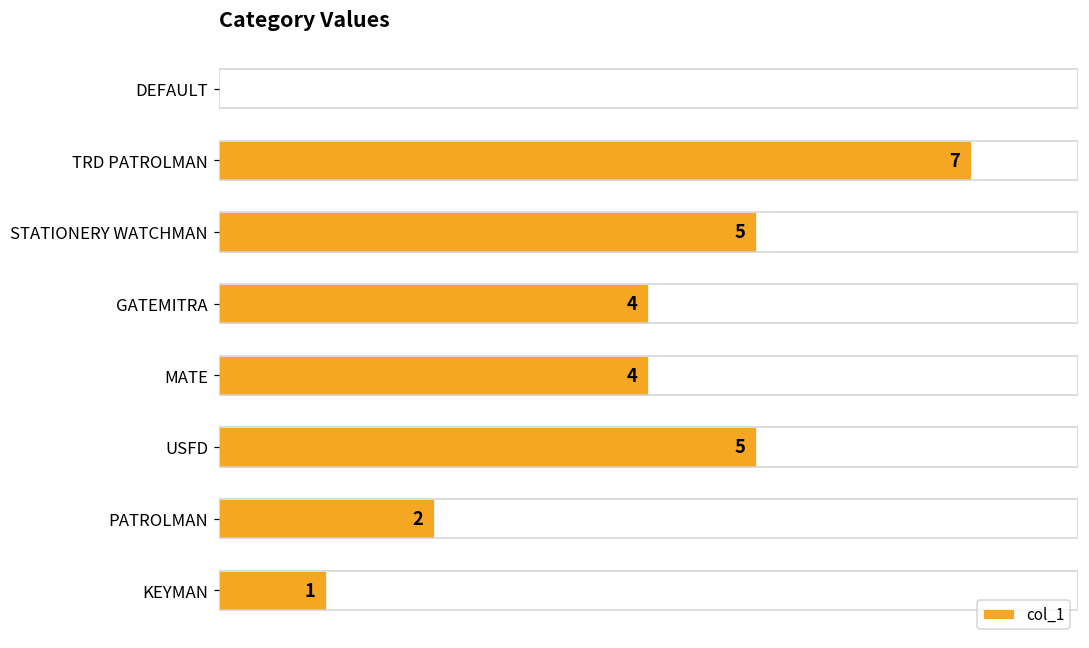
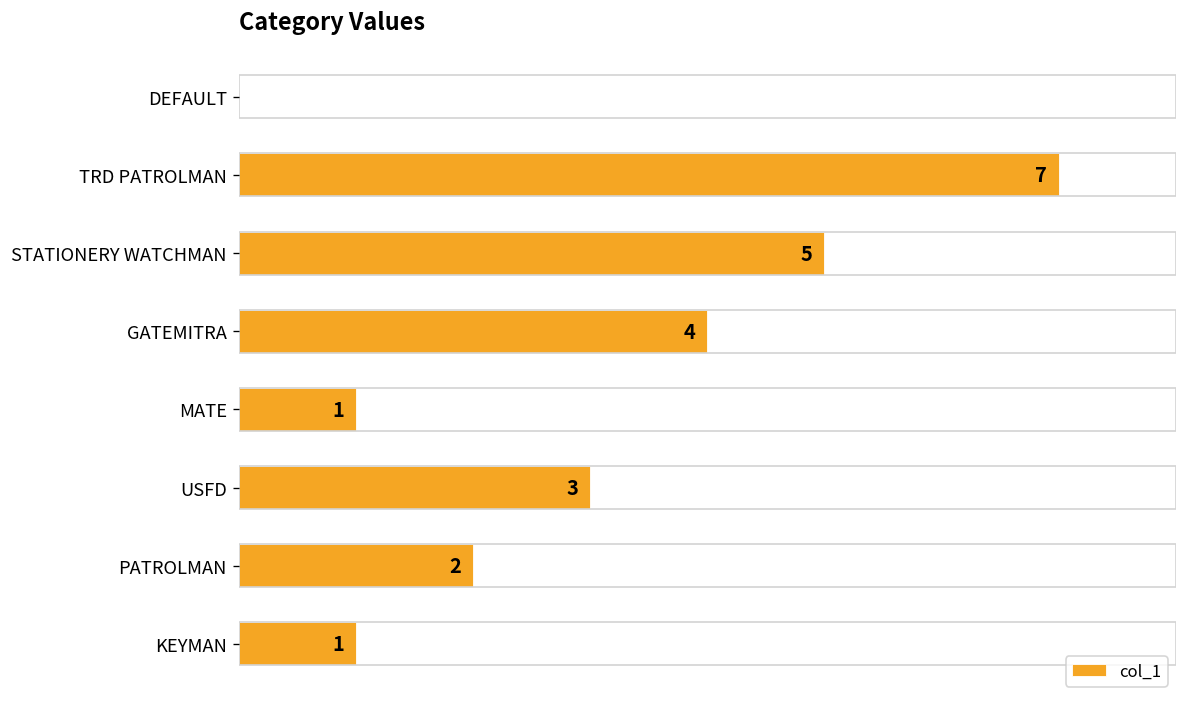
  {
    "TRD PATROLMAN": 7,
    "STATIONERY WATCHMAN": 5,
    "GATEMITRA": 4,
-   "MATE": 4,
-   "USFD": 5,
+   "MATE": 1,
+   "USFD": 3,
    "PATROLMAN": 2,
    "KEYMAN": 1
  }
